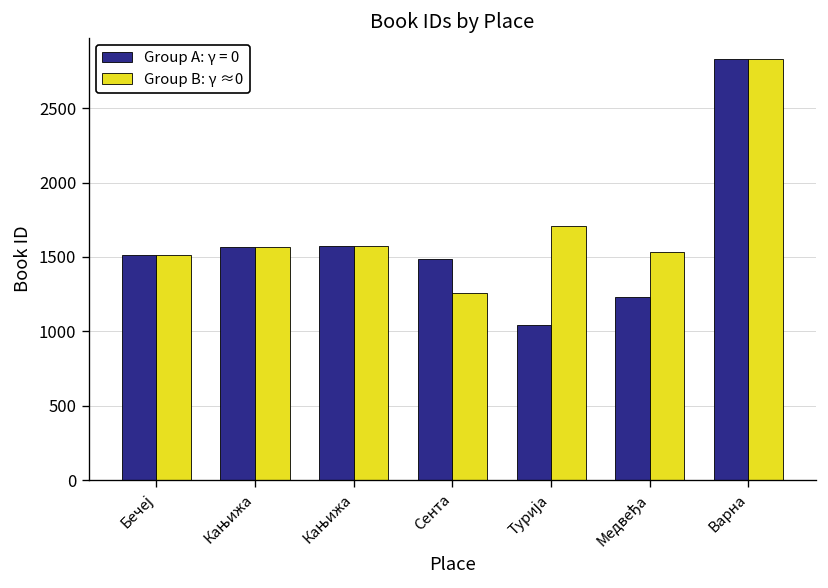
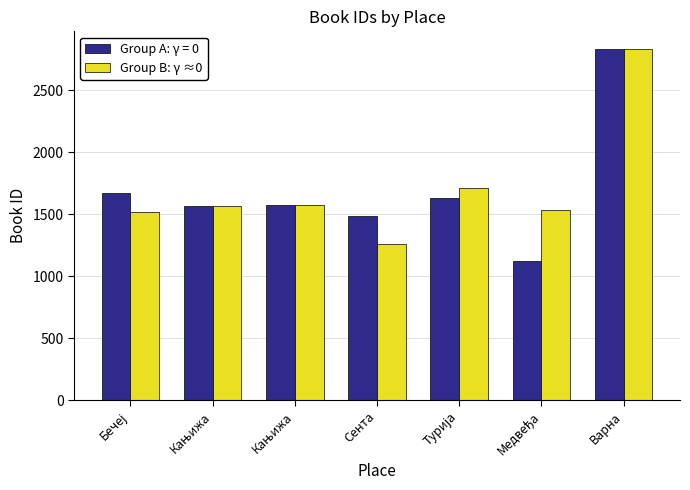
  {
    "Group A: γ = 0": {
-     "Бечеј": 1510,
+     "Бечеј": 1670,
      "Сента": 1480,
-     "Турија": 1040,
-     "Медвеђа": 1230,
+     "Турија": 1630,
+     "Медвеђа": 1120,
      "Варна": 2830
    },
    "Group B: γ ≈0": {
      "Бечеј": 1510,
      "Сента": 1260,
      "Турија": 1710,
      "Медвеђа": 1530,
      "Варна": 2830
    }
  }
